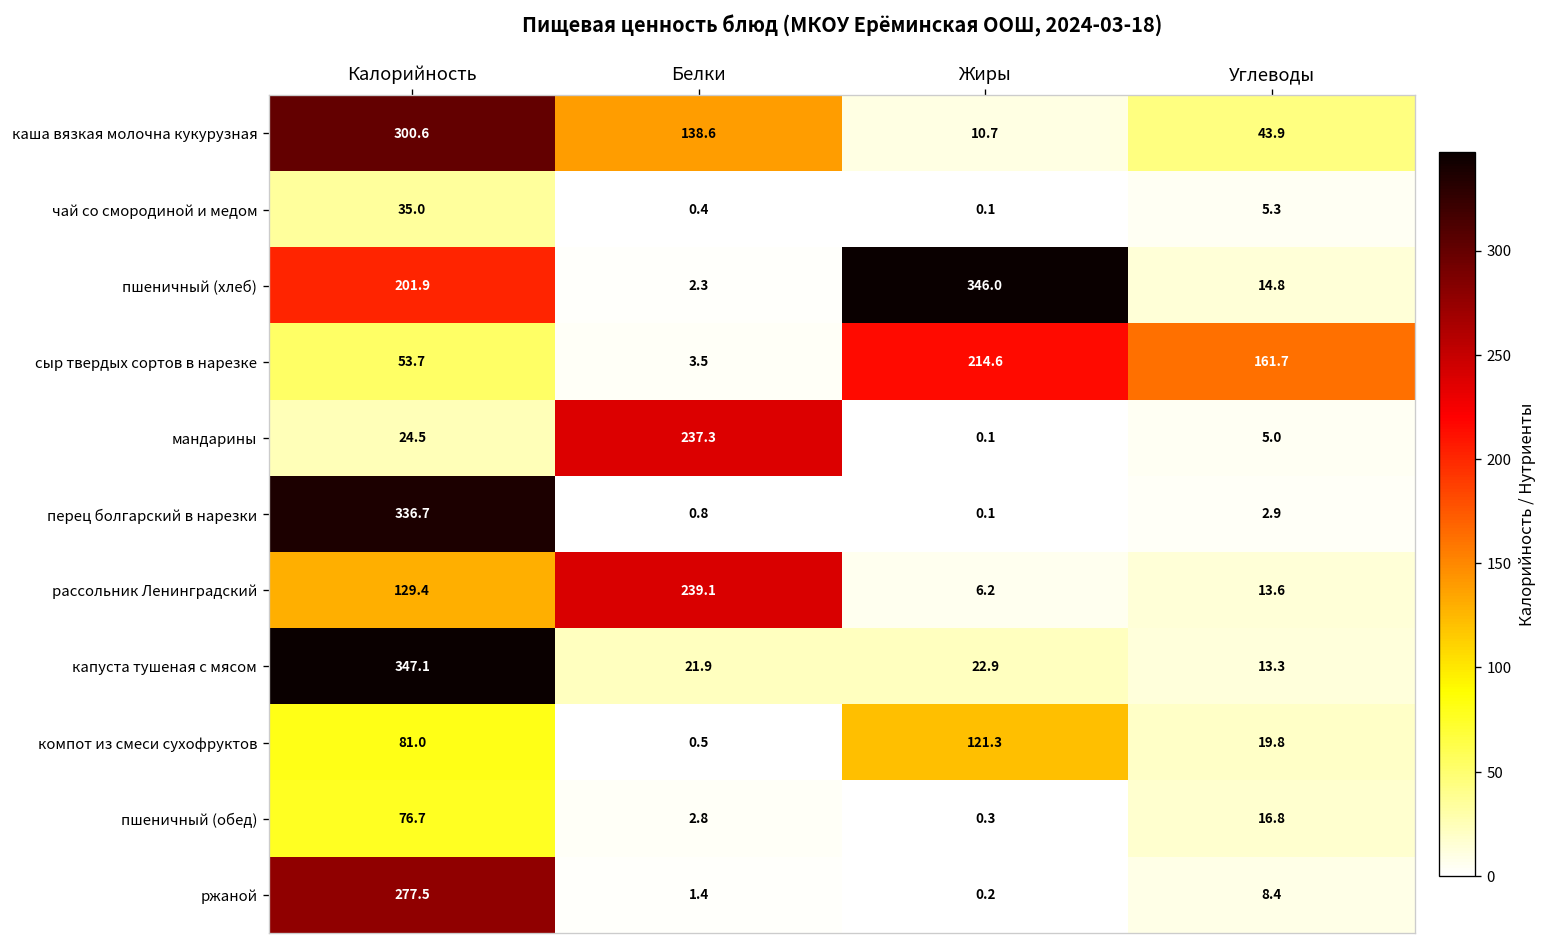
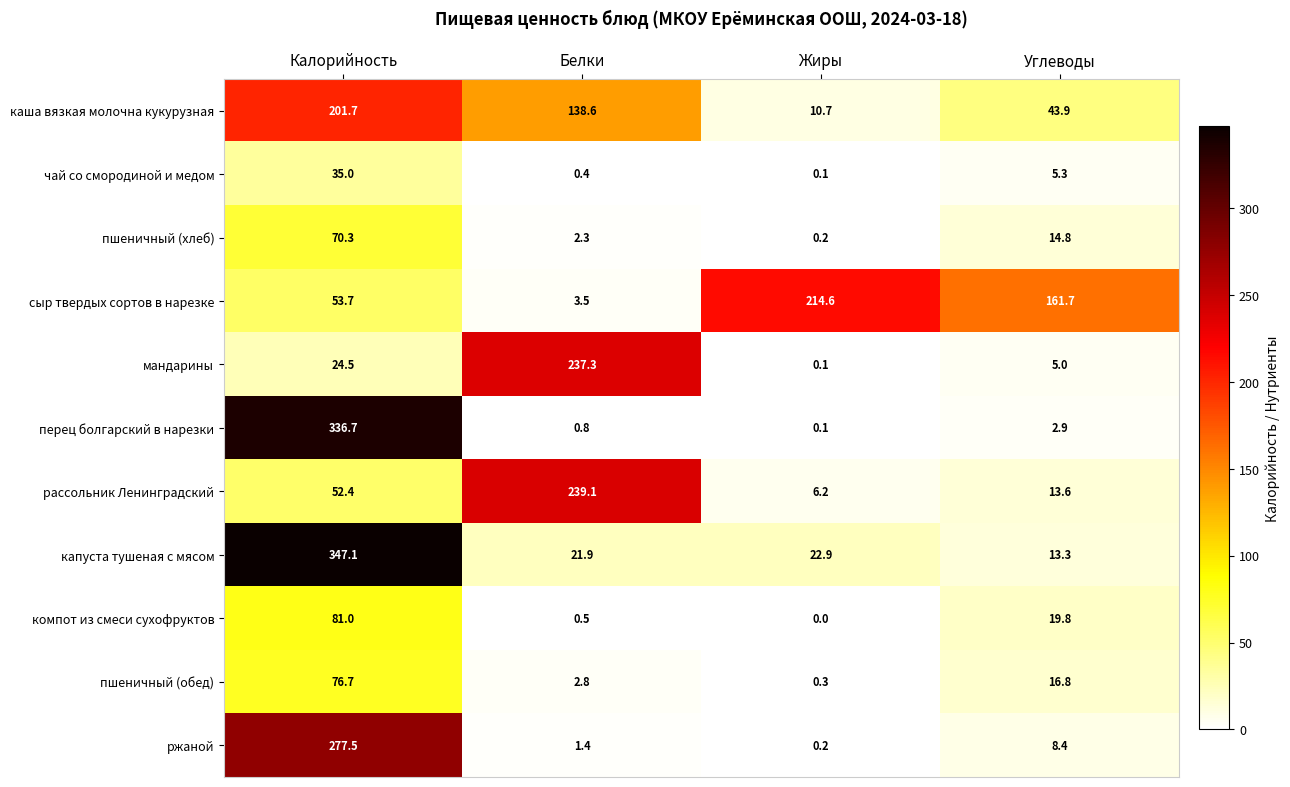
  {
    "каша вязкая молочна кукурузная": {
-     "Калорийность": 300.6,
+     "Калорийность": 201.7,
      "Белки": 138.6,
      "Жиры": 10.7,
      "Углеводы": 43.9
    },
    "чай со смородиной и медом": {
      "Калорийность": 35.0,
      "Белки": 0.4,
      "Жиры": 0.1,
      "Углеводы": 5.3
    },
    "пшеничный (хлеб)": {
-     "Калорийность": 201.9,
+     "Калорийность": 70.3,
      "Белки": 2.3,
-     "Жиры": 346.0,
+     "Жиры": 0.2,
      "Углеводы": 14.8
    },
    "сыр твердых сортов в нарезке": {
      "Калорийность": 53.7,
      "Белки": 3.5,
      "Жиры": 214.6,
      "Углеводы": 161.7
    },
    "мандарины": {
      "Калорийность": 24.5,
      "Белки": 237.3,
      "Жиры": 0.1,
      "Углеводы": 5.0
    },
    "перец болгарский в нарезки": {
      "Калорийность": 336.7,
      "Белки": 0.8,
      "Жиры": 0.1,
      "Углеводы": 2.9
    },
    "рассольник Ленинградский": {
-     "Калорийность": 129.4,
+     "Калорийность": 52.4,
      "Белки": 239.1,
      "Жиры": 6.2,
      "Углеводы": 13.6
    },
    "капуста тушеная с мясом": {
      "Калорийность": 347.1,
      "Белки": 21.9,
      "Жиры": 22.9,
      "Углеводы": 13.3
    },
    "компот из смеси сухофруктов": {
      "Калорийность": 81.0,
      "Белки": 0.5,
-     "Жиры": 121.3,
+     "Жиры": 0.0,
      "Углеводы": 19.8
    },
    "пшеничный (обед)": {
      "Калорийность": 76.7,
      "Белки": 2.8,
      "Жиры": 0.3,
      "Углеводы": 16.8
    },
    "ржаной": {
      "Калорийность": 277.5,
      "Белки": 1.4,
      "Жиры": 0.2,
      "Углеводы": 8.4
    }
  }
